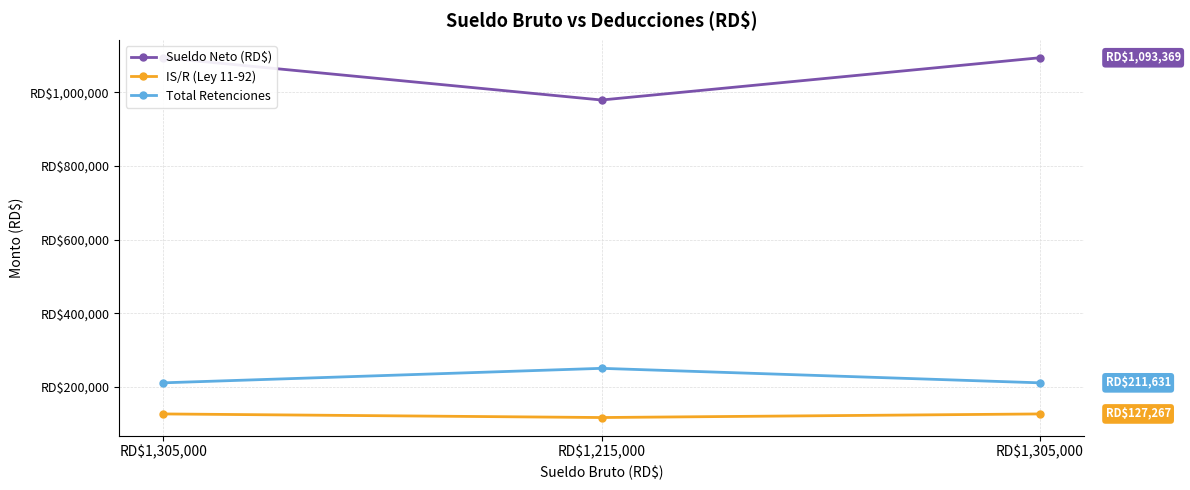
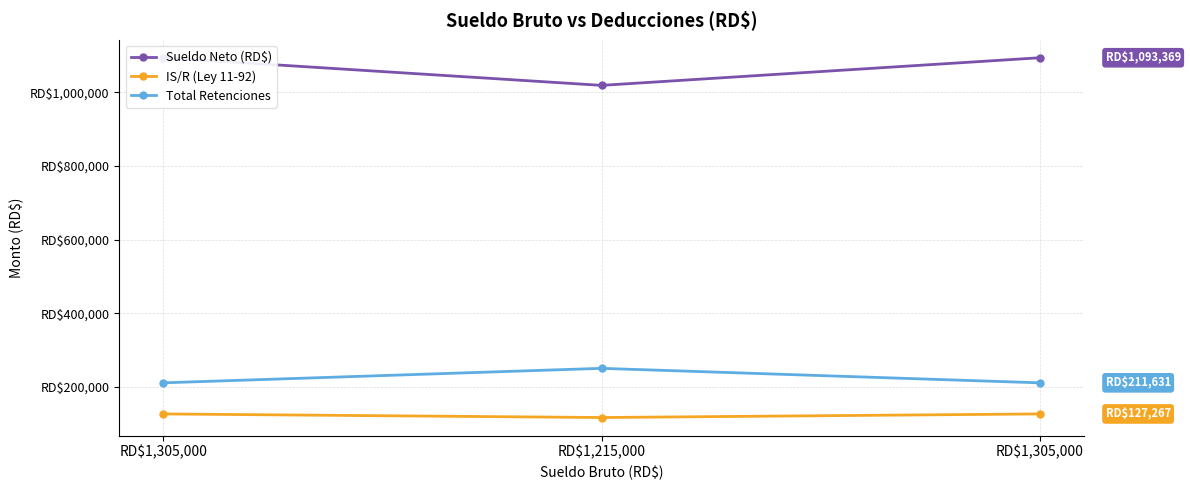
  {
    "Sueldo Neto (RD$)": {
-     "RD$1,215,000": "RD$980,000"
+     "RD$1,215,000": "RD$1,020,000"
    },
    "IS/R (Ley 11-92)": {
      "RD$1,215,000": "RD$120,000"
    },
    "Total Retenciones": {
      "RD$1,215,000": "RD$250,000"
    }
  }
